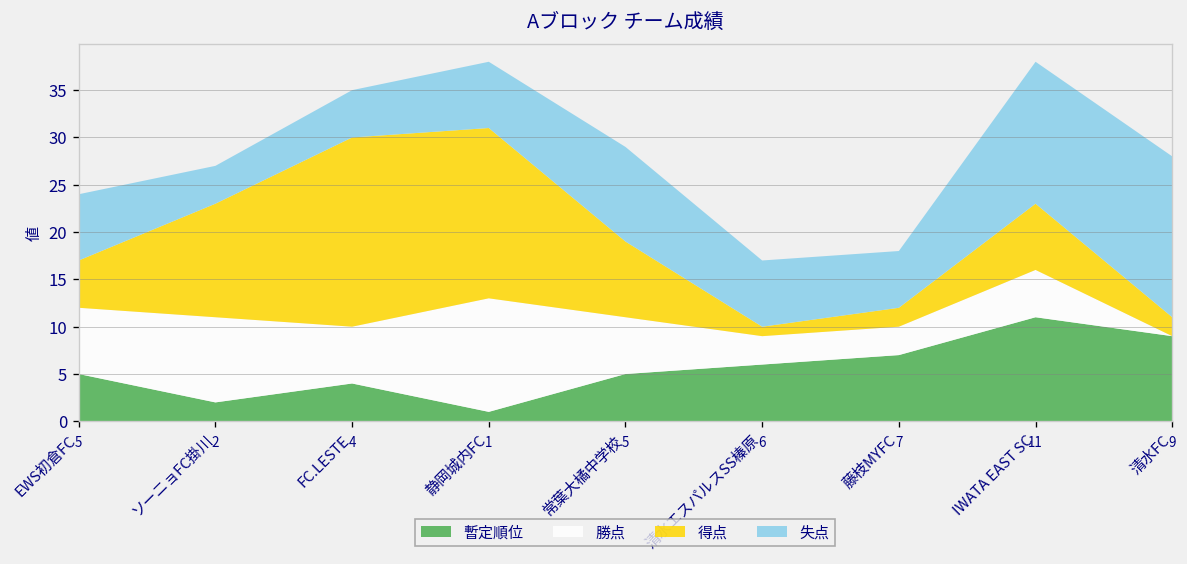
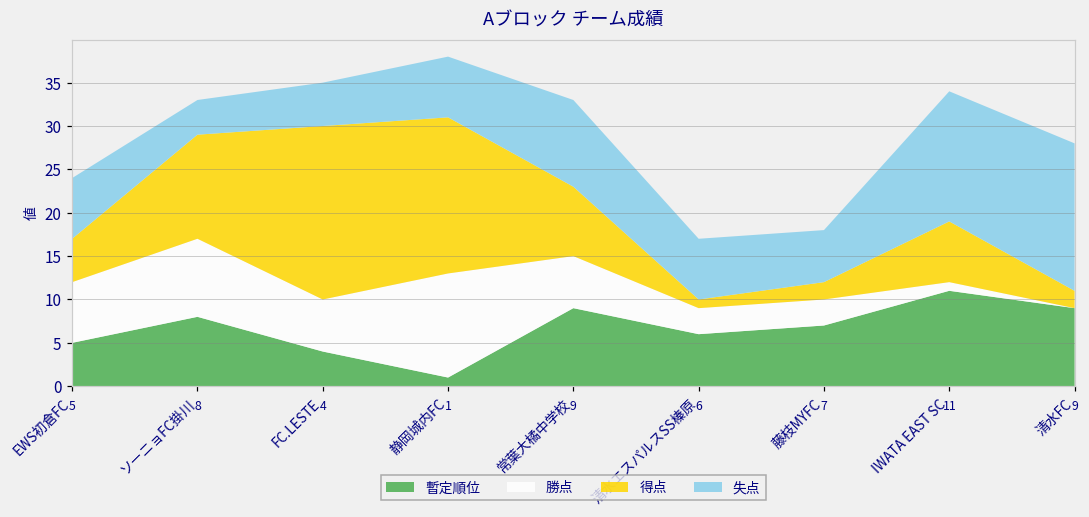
  {
    "暫定順位": {
-     "ソーニョFC掛川": 2,
+     "ソーニョFC掛川": 8,
      "静岡城内FC": 1,
-     "常葉大橘中学校": 5
+     "常葉大橘中学校": 9
    },
    "勝点": {
      "EWS初倉FC": 7,
      "ソーニョFC掛川": 9,
      "FC.LESTE": 6,
      "静岡城内FC": 12,
      "常葉大橘中学校": 6,
      "清水エスパルスSS榛原": 3,
      "藤枝MYFC": 3,
-     "IWATA EAST SC": 5
+     "IWATA EAST SC": 1
    },
    "得点": {
      "EWS初倉FC": 5,
      "ソーニョFC掛川": 12,
      "FC.LESTE": 20,
      "静岡城内FC": 18,
      "常葉大橘中学校": 8,
      "清水エスパルスSS榛原": 1,
      "藤枝MYFC": 2,
      "IWATA EAST SC": 7,
      "清水FC": 2
    },
    "失点": {
      "EWS初倉FC": 7,
      "ソーニョFC掛川": 4,
      "FC.LESTE": 5,
      "静岡城内FC": 7,
      "常葉大橘中学校": 10,
      "清水エスパルスSS榛原": 7,
      "藤枝MYFC": 6,
      "IWATA EAST SC": 15,
      "清水FC": 17
    }
  }
